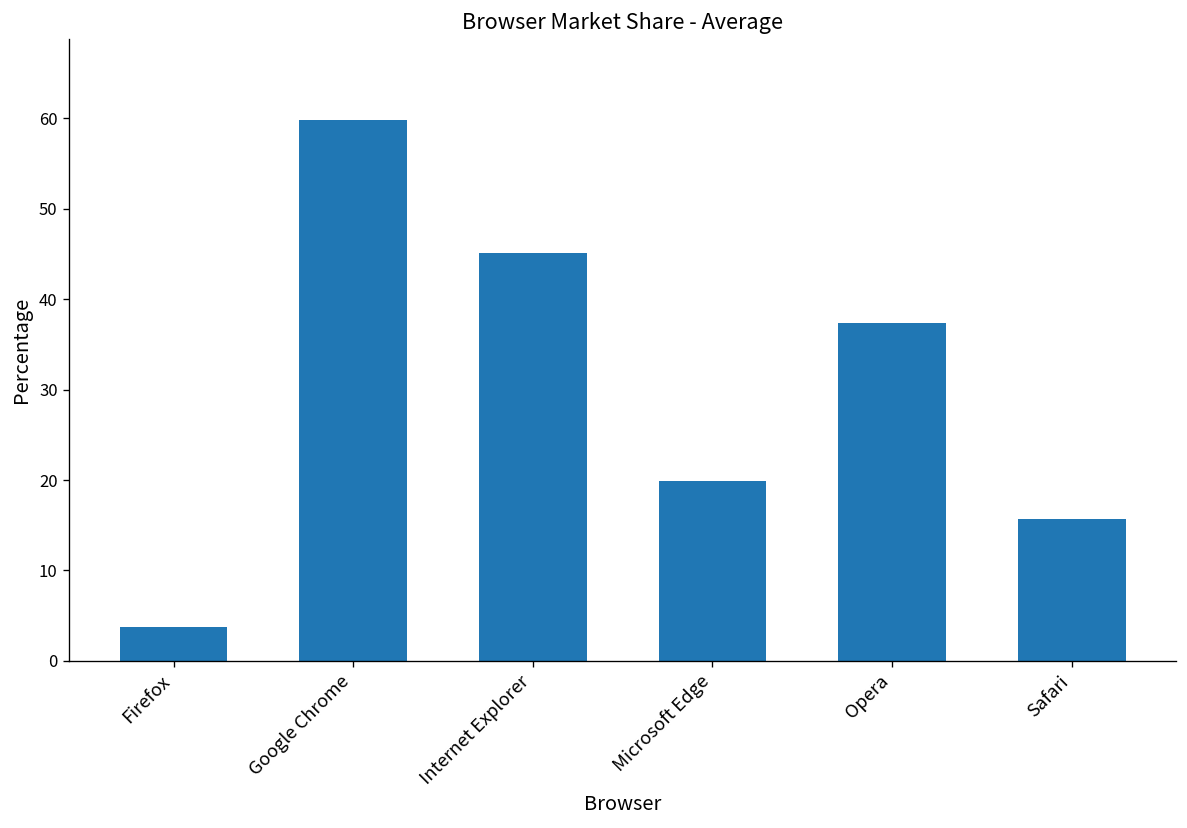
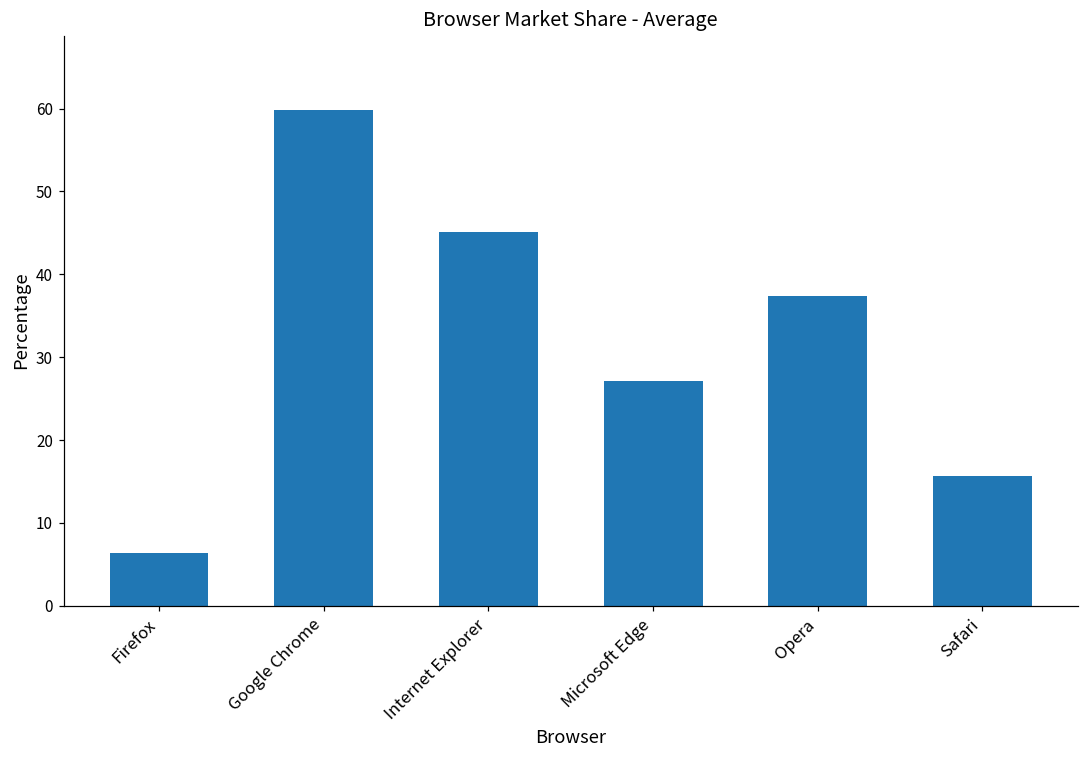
  {
-   "Firefox": 4,
+   "Firefox": 6,
    "Google Chrome": 60,
    "Internet Explorer": 45,
-   "Microsoft Edge": 20,
+   "Microsoft Edge": 27,
    "Opera": 37,
    "Safari": 16
  }
